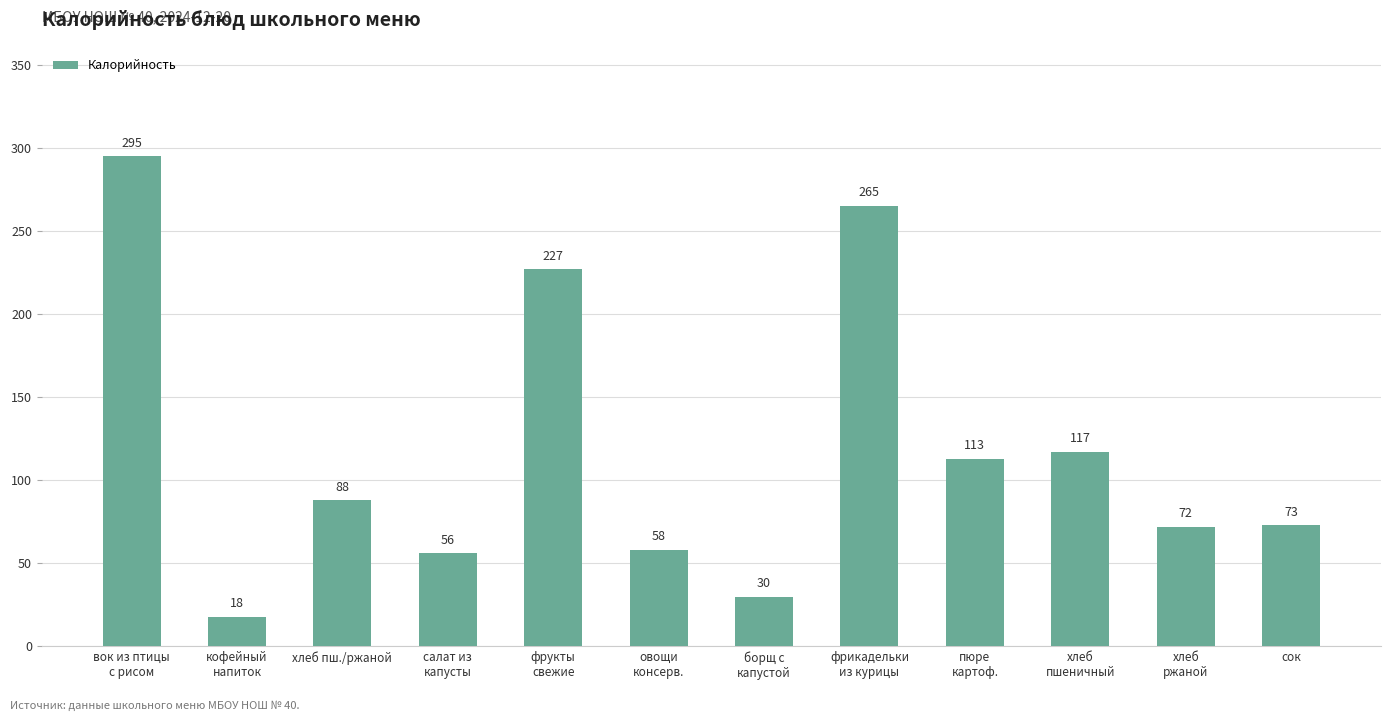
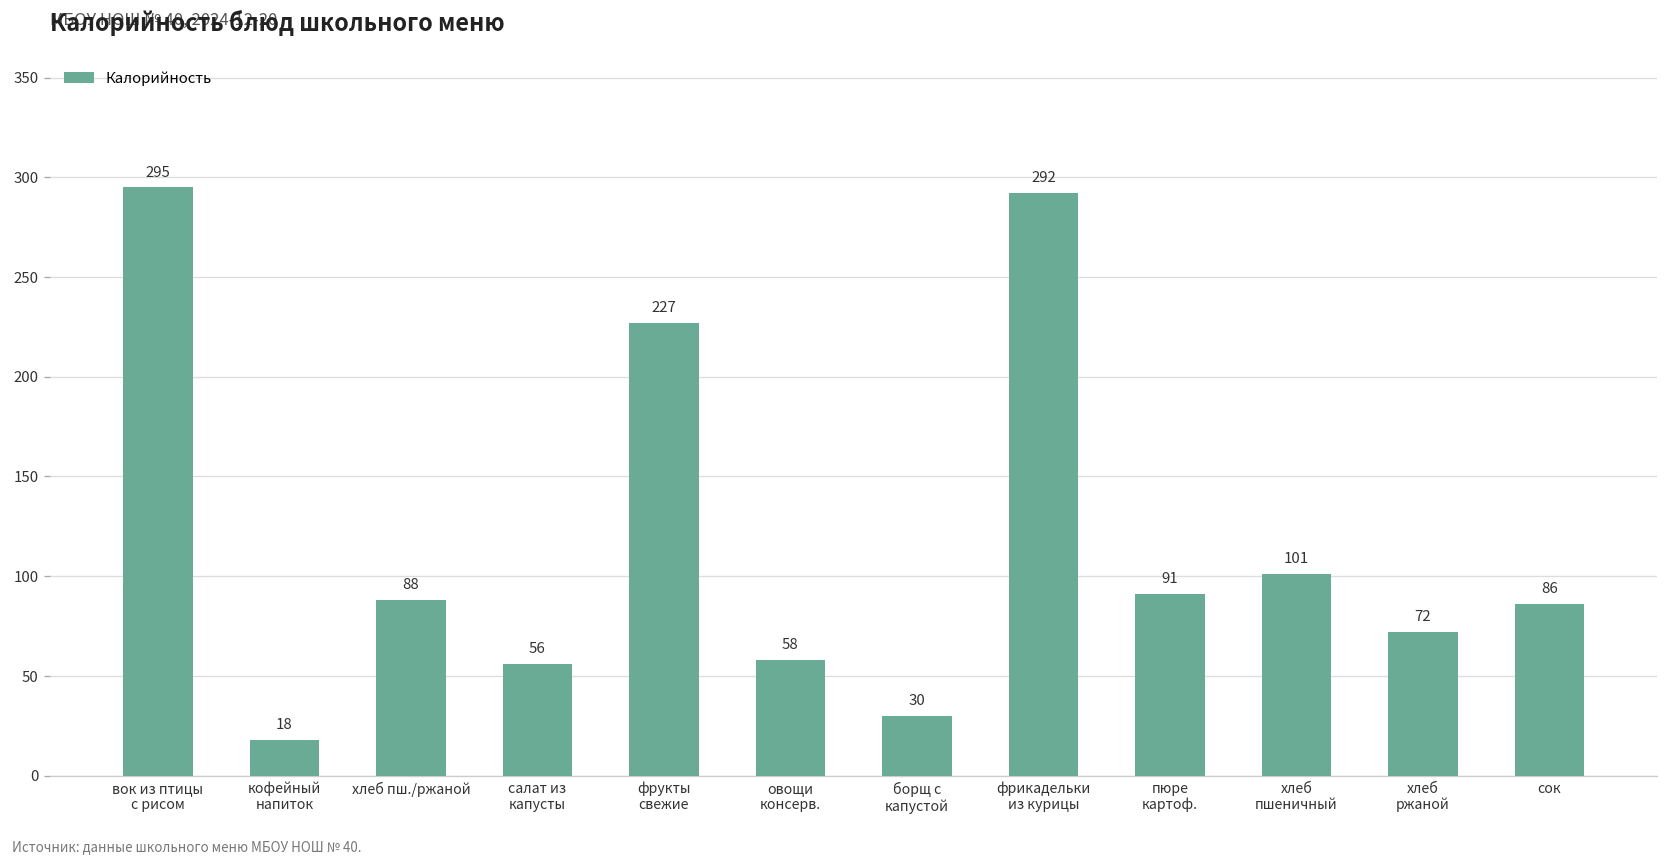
  {
    "вок из птицы с рисом": 295,
    "кофейный напиток": 18,
    "хлеб пш./ржаной": 88,
    "салат из капусты": 56,
    "фрукты свежие": 227,
    "овощи консерв.": 58,
    "борщ с капустой": 30,
-   "фрикадельки из курицы": 265,
-   "пюре картоф.": 113,
-   "хлеб пшеничный": 117,
+   "фрикадельки из курицы": 292,
+   "пюре картоф.": 91,
+   "хлеб пшеничный": 101,
    "хлеб ржаной": 72,
-   "сок": 73
+   "сок": 86
  }
